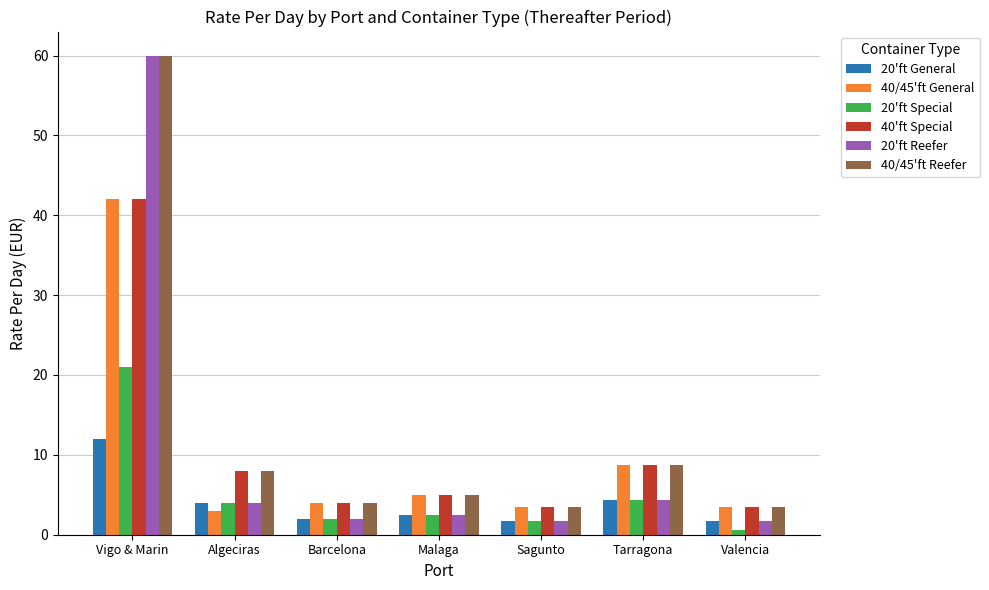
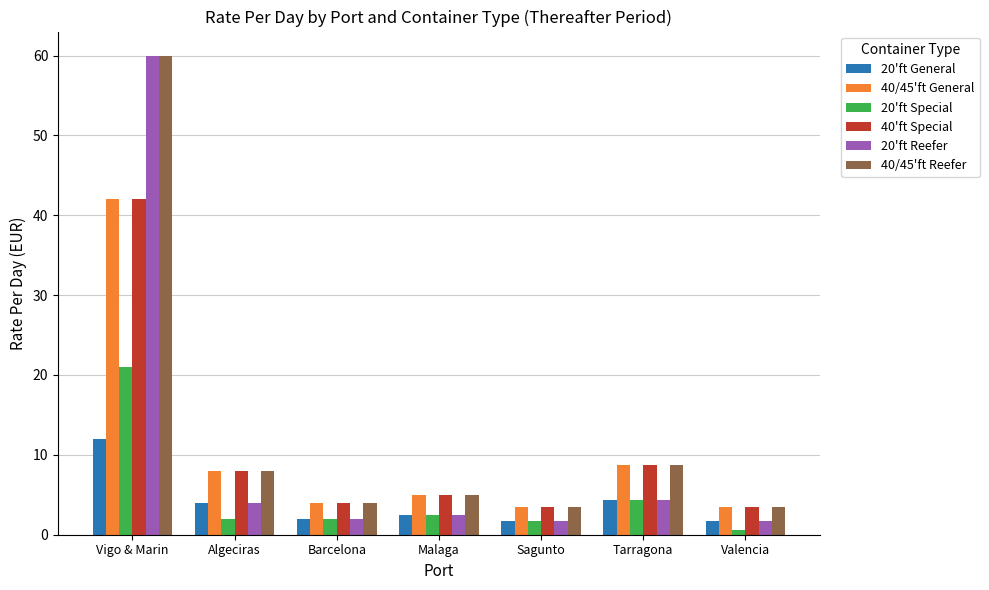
  {
    "20'ft General": {
      "Vigo & Marin": 12,
      "Algeciras": 4,
      "Barcelona": 2,
      "Malaga": 3,
      "Sagunto": 2,
      "Tarragona": 4,
      "Valencia": 2
    },
    "40/45'ft General": {
      "Vigo & Marin": 42,
-     "Algeciras": 3,
+     "Algeciras": 8,
      "Barcelona": 4,
      "Malaga": 5,
      "Sagunto": 4,
      "Tarragona": 9,
      "Valencia": 4
    },
    "20'ft Special": {
      "Vigo & Marin": 21,
-     "Algeciras": 4,
+     "Algeciras": 2,
      "Barcelona": 2,
      "Malaga": 3,
      "Sagunto": 2,
      "Tarragona": 4,
      "Valencia": 1
    },
    "40'ft Special": {
      "Vigo & Marin": 42,
      "Algeciras": 8,
      "Barcelona": 4,
      "Malaga": 5,
      "Sagunto": 4,
      "Tarragona": 9,
      "Valencia": 4
    },
    "20'ft Reefer": {
      "Vigo & Marin": 60,
      "Algeciras": 4,
      "Barcelona": 2,
      "Malaga": 3,
      "Sagunto": 2,
      "Tarragona": 4,
      "Valencia": 2
    },
    "40/45'ft Reefer": {
      "Vigo & Marin": 60,
      "Algeciras": 8,
      "Barcelona": 4,
      "Malaga": 5,
      "Sagunto": 4,
      "Tarragona": 9,
      "Valencia": 4
    }
  }
